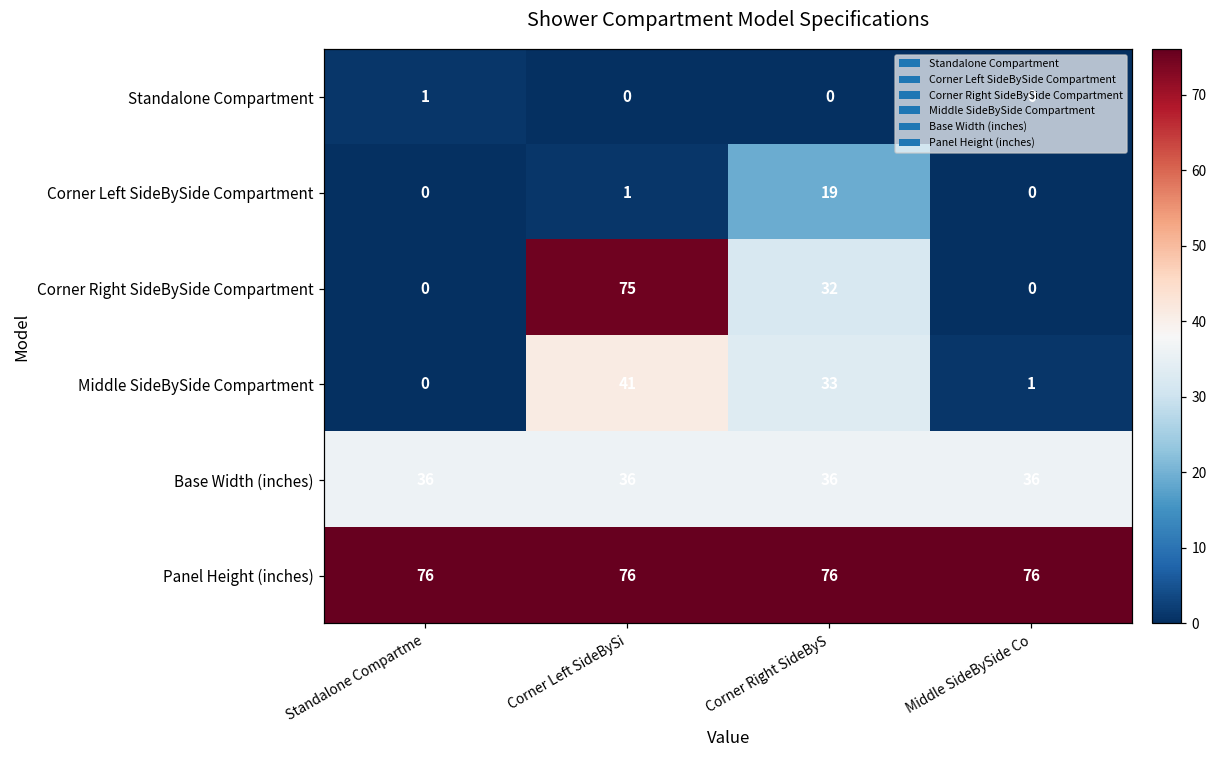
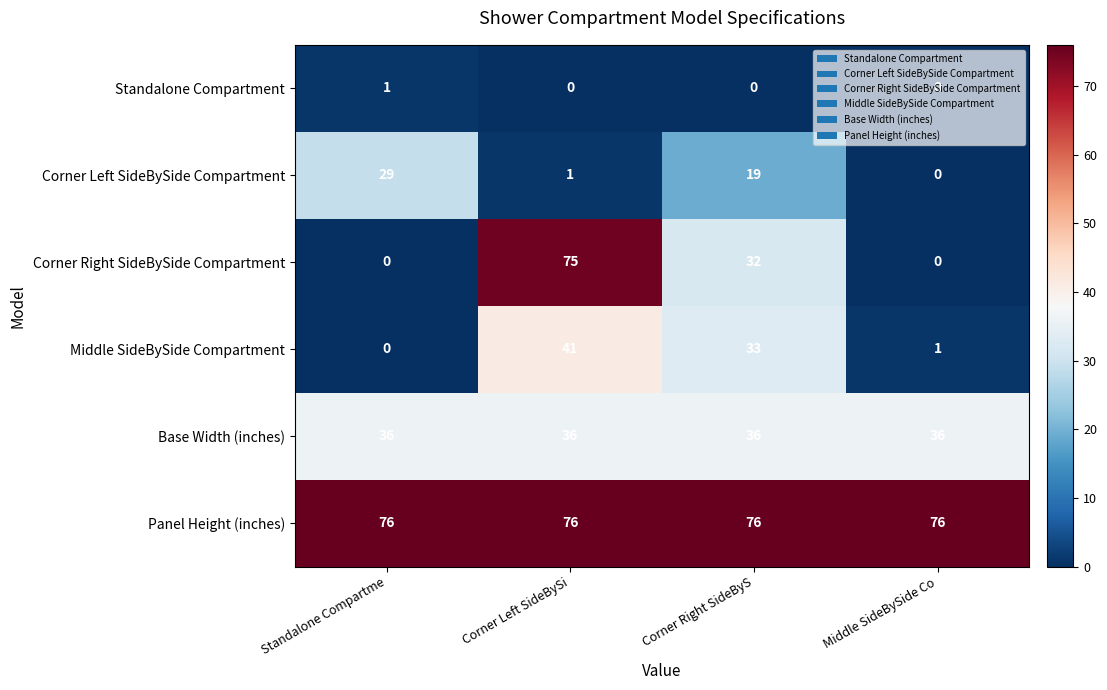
  {
    "Standalone Compartment": {
      "Standalone Compartme": 1,
      "Corner Left SideBySi": 0,
      "Corner Right SideByS": 0
    },
    "Corner Left SideBySide Compartment": {
-     "Standalone Compartme": 0,
+     "Standalone Compartme": 29,
      "Corner Left SideBySi": 1,
      "Corner Right SideByS": 19,
      "Middle SideBySide Co": 0
    },
    "Corner Right SideBySide Compartment": {
      "Standalone Compartme": 0,
      "Corner Left SideBySi": 75,
      "Middle SideBySide Co": 0
    },
    "Middle SideBySide Compartment": {
      "Standalone Compartme": 0,
      "Middle SideBySide Co": 1
    },
    "Panel Height (inches)": {
      "Standalone Compartme": 76,
      "Corner Left SideBySi": 76,
      "Corner Right SideByS": 76,
      "Middle SideBySide Co": 76
    }
  }
